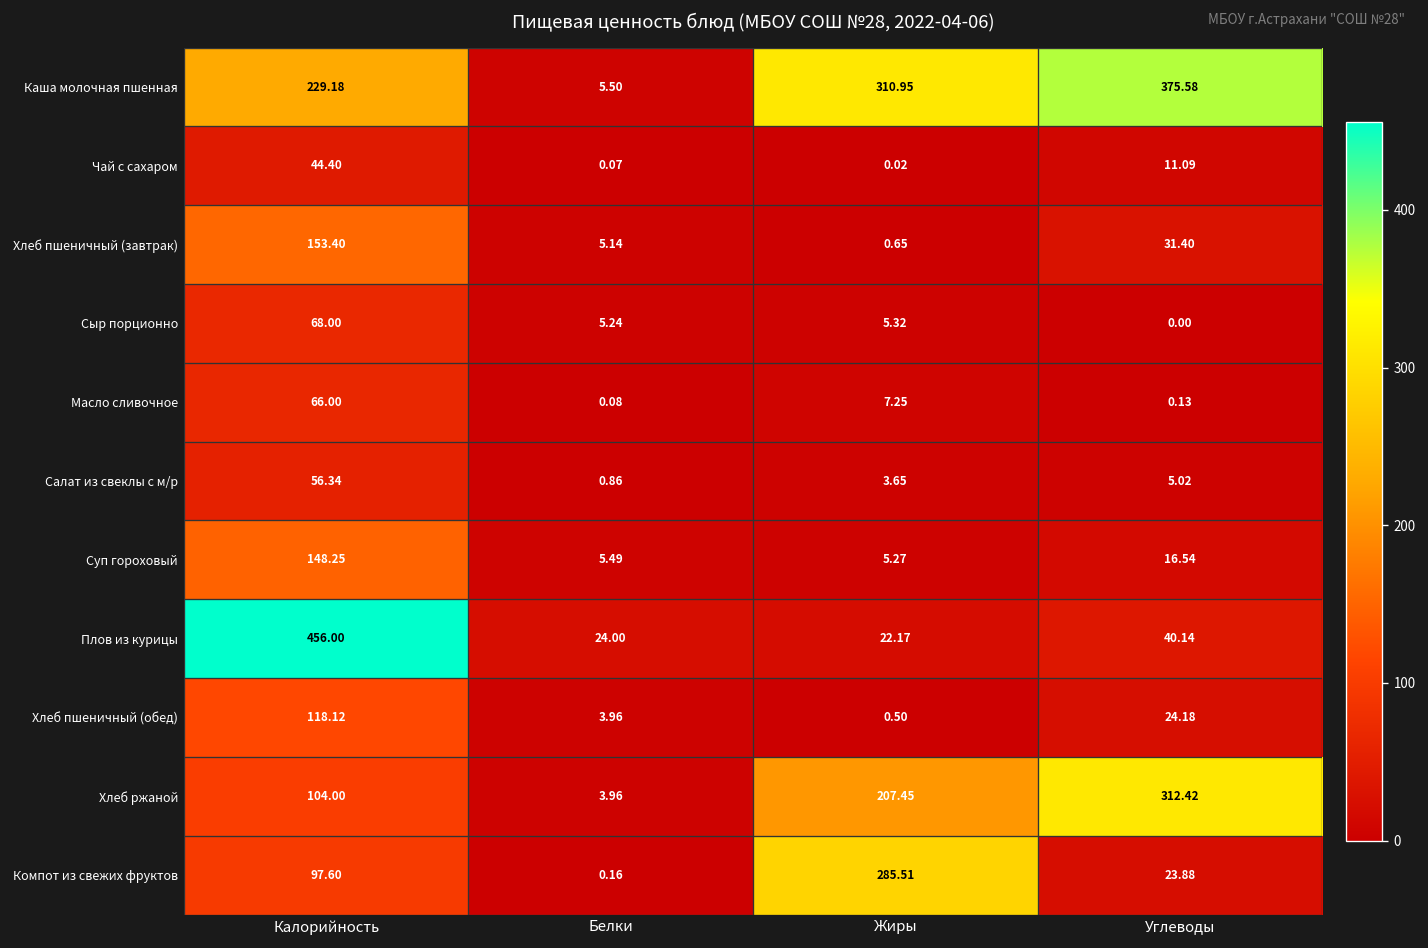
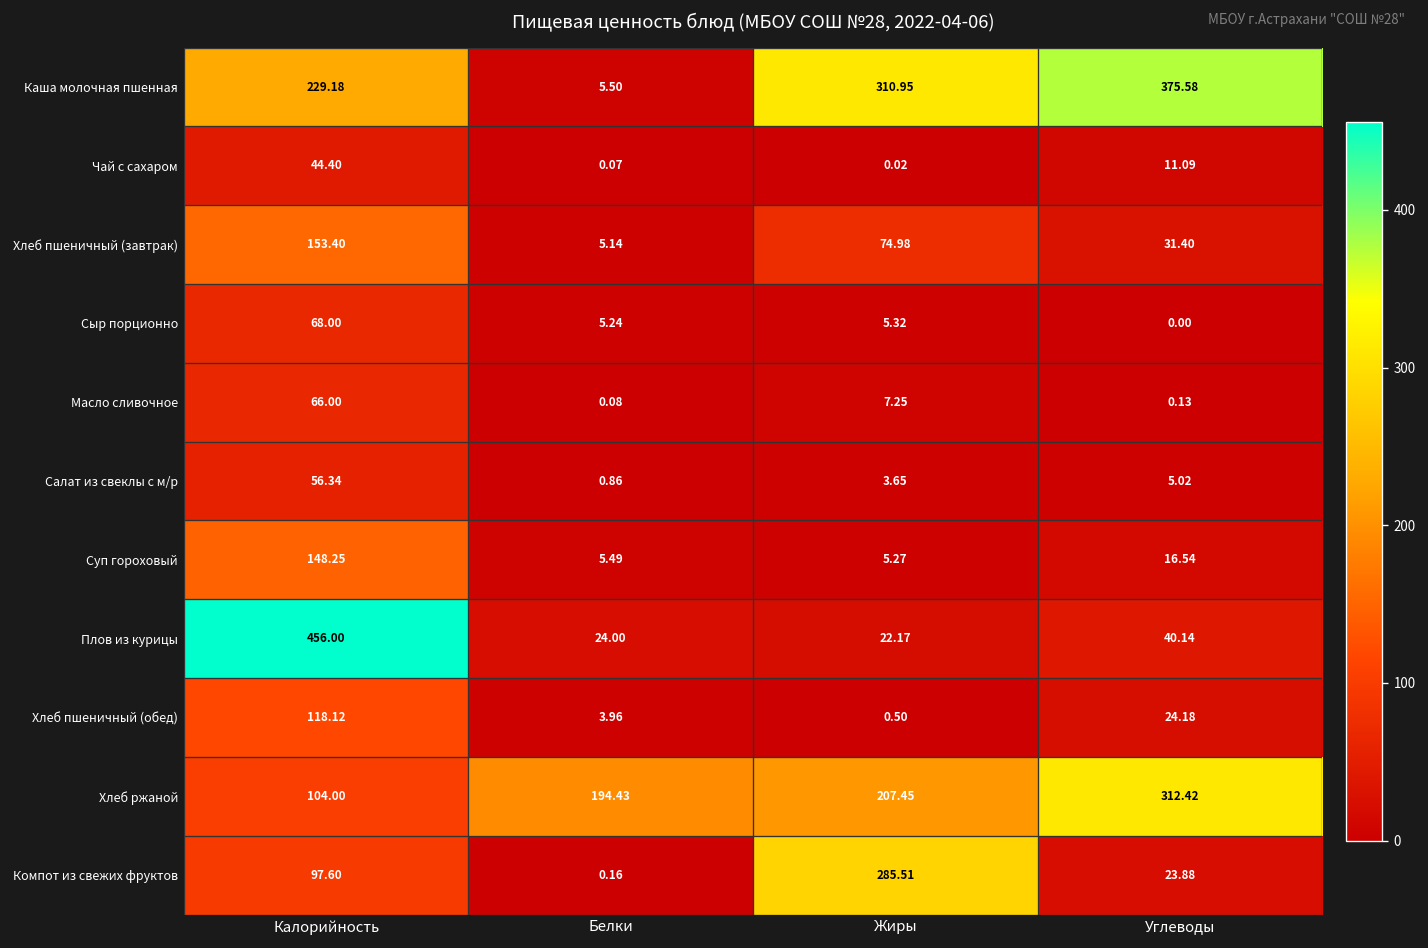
  {
    "Каша молочная пшенная": {
      "Калорийность": 229.18,
      "Белки": 5.50,
      "Жиры": 310.95,
      "Углеводы": 375.58
    },
    "Чай с сахаром": {
      "Калорийность": 44.40,
      "Белки": 0.07,
      "Жиры": 0.02,
      "Углеводы": 11.09
    },
    "Хлеб пшеничный (завтрак)": {
      "Калорийность": 153.40,
      "Белки": 5.14,
-     "Жиры": 0.65,
+     "Жиры": 74.98,
      "Углеводы": 31.40
    },
    "Сыр порционно": {
      "Калорийность": 68.00,
      "Белки": 5.24,
      "Жиры": 5.32,
      "Углеводы": 0.00
    },
    "Масло сливочное": {
      "Калорийность": 66.00,
      "Белки": 0.08,
      "Жиры": 7.25,
      "Углеводы": 0.13
    },
    "Салат из свеклы с м/р": {
      "Калорийность": 56.34,
      "Белки": 0.86,
      "Жиры": 3.65,
      "Углеводы": 5.02
    },
    "Суп гороховый": {
      "Калорийность": 148.25,
      "Белки": 5.49,
      "Жиры": 5.27,
      "Углеводы": 16.54
    },
    "Плов из курицы": {
      "Калорийность": 456.00,
      "Белки": 24.00,
      "Жиры": 22.17,
      "Углеводы": 40.14
    },
    "Хлеб пшеничный (обед)": {
      "Калорийность": 118.12,
      "Белки": 3.96,
      "Жиры": 0.50,
      "Углеводы": 24.18
    },
    "Хлеб ржаной": {
      "Калорийность": 104.00,
-     "Белки": 3.96,
+     "Белки": 194.43,
      "Жиры": 207.45,
      "Углеводы": 312.42
    },
    "Компот из свежих фруктов": {
      "Калорийность": 97.60,
      "Белки": 0.16,
      "Жиры": 285.51,
      "Углеводы": 23.88
    }
  }
